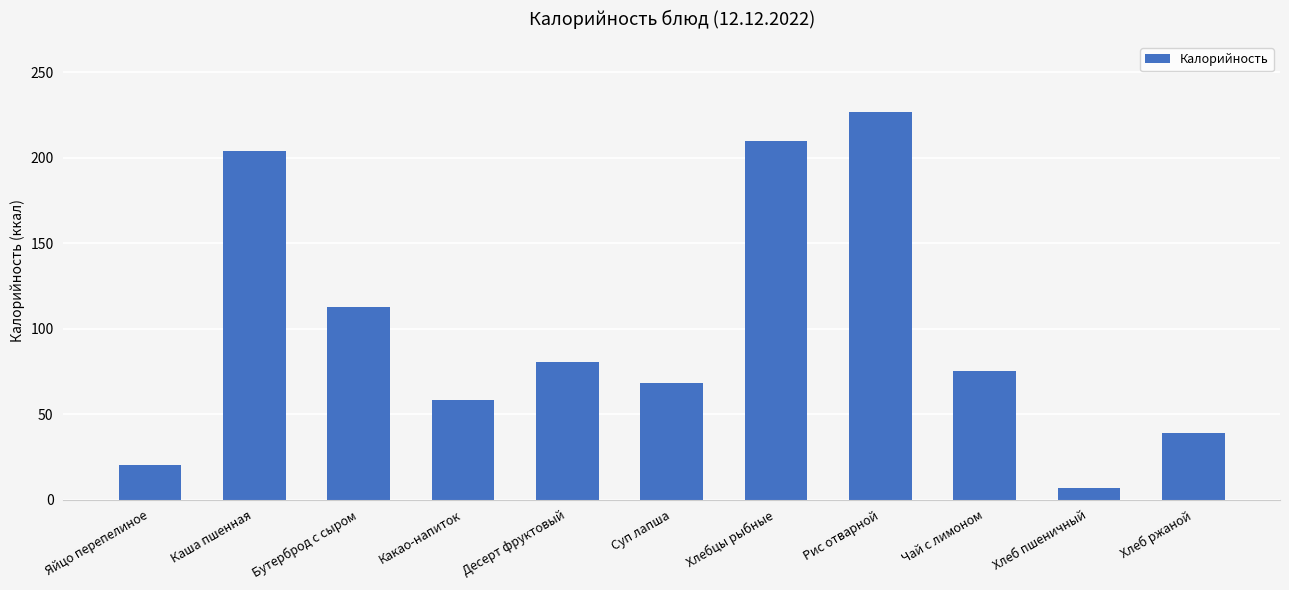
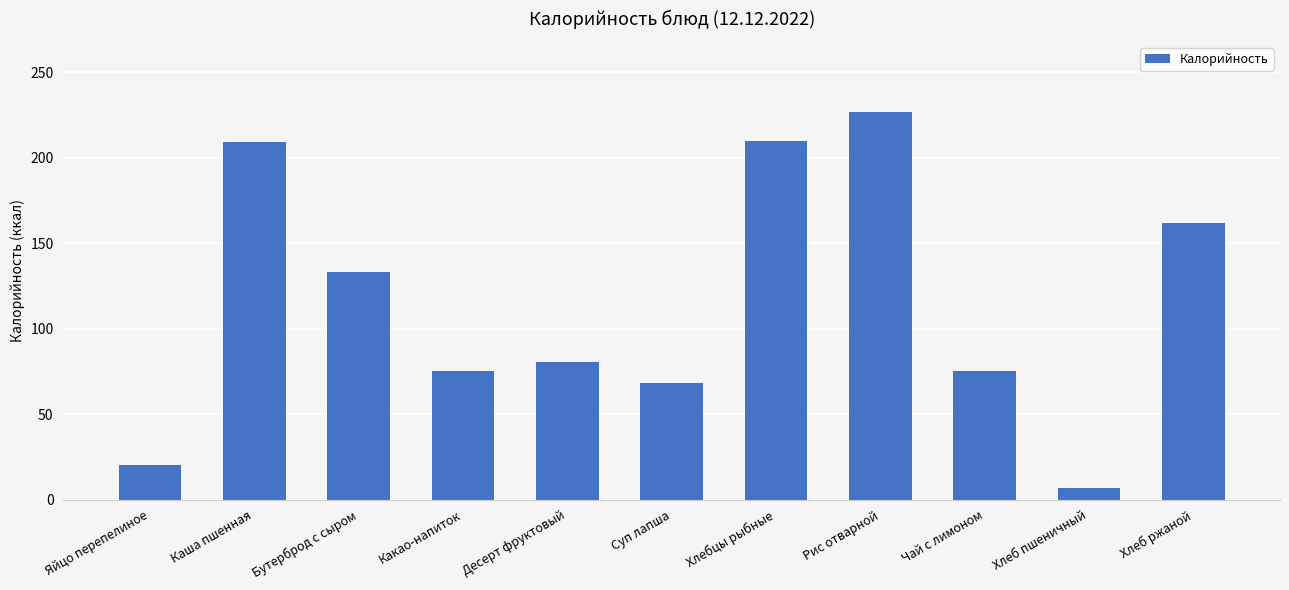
  {
    "Яйцо перепелиное": 20,
-   "Каша пшенная": 204,
-   "Бутерброд с сыром": 113,
-   "Какао-напиток": 58,
+   "Каша пшенная": 209,
+   "Бутерброд с сыром": 133,
+   "Какао-напиток": 75,
    "Десерт фруктовый": 80,
    "Суп лапша": 68,
    "Хлебцы рыбные": 210,
    "Рис отварной": 227,
    "Чай с лимоном": 75,
    "Хлеб пшеничный": 7,
-   "Хлеб ржаной": 39
+   "Хлеб ржаной": 162
  }
